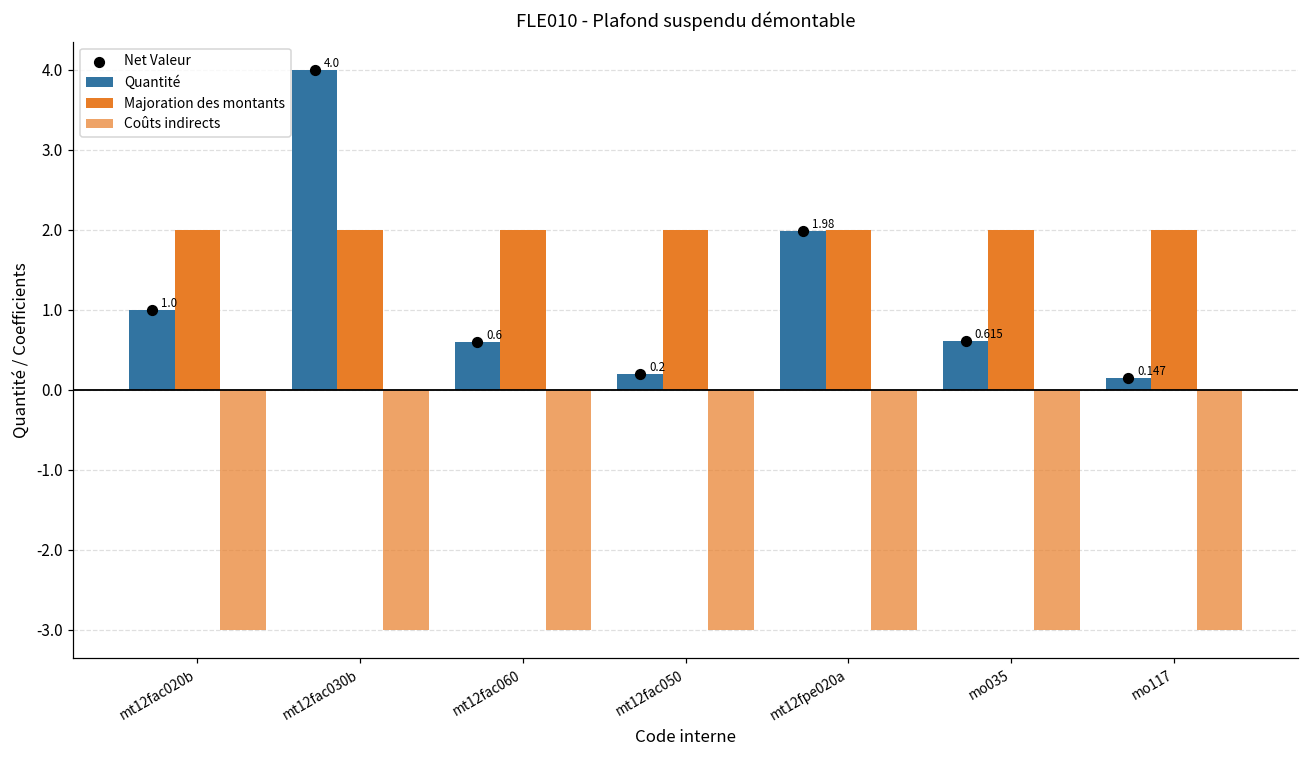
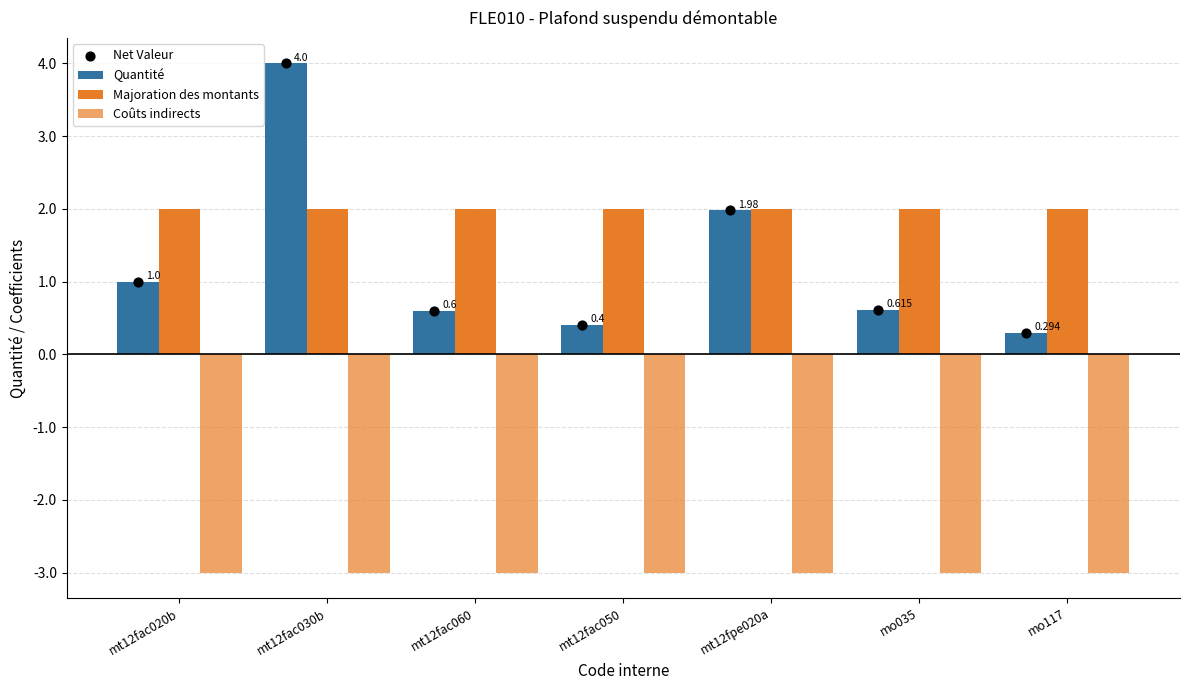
  {
    "Quantité": {
      "mt12fac020b": 1.0,
      "mt12fac030b": 4.0,
      "mt12fac060": 0.6,
-     "mt12fac050": 0.2,
+     "mt12fac050": 0.4,
      "mt12fpe020a": 1.98,
      "mo035": 0.615,
-     "mo117": 0.147
+     "mo117": 0.294
    }
  }
